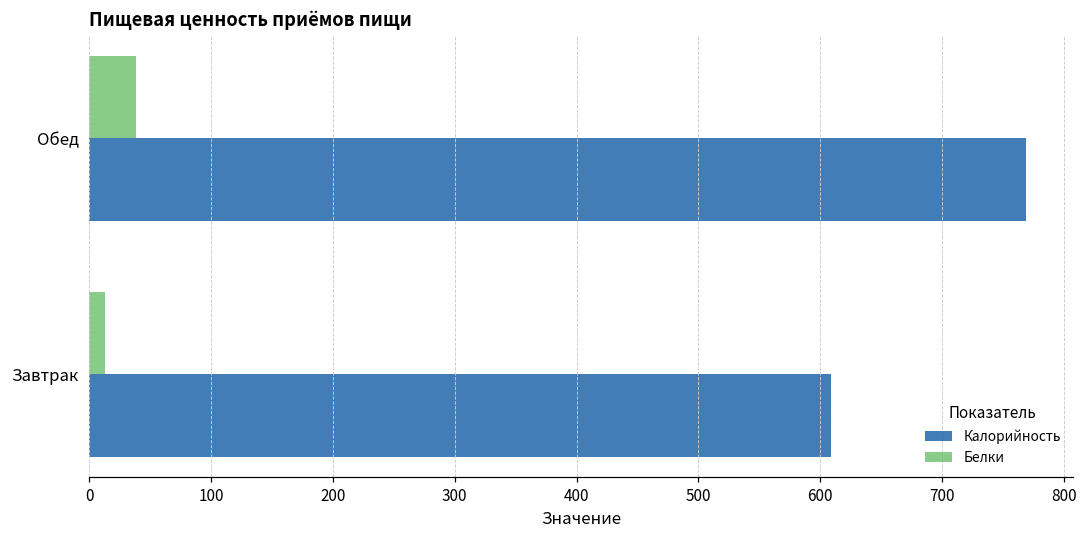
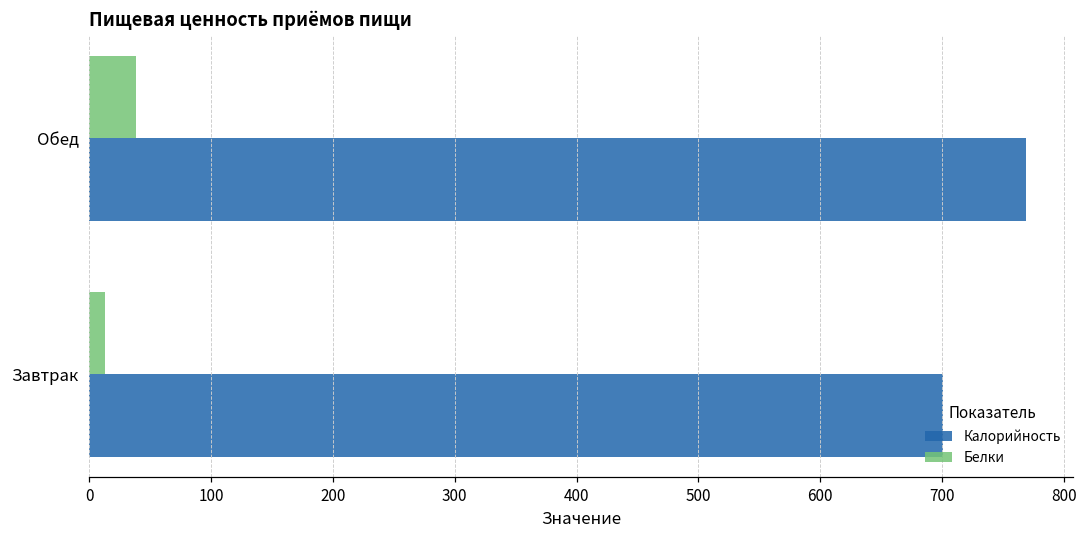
  {
    "Калорийность": {
      "Обед": 769,
-     "Завтрак": 608
+     "Завтрак": 701
    },
    "Белки": {
      "Обед": 38,
      "Завтрак": 13
    }
  }
